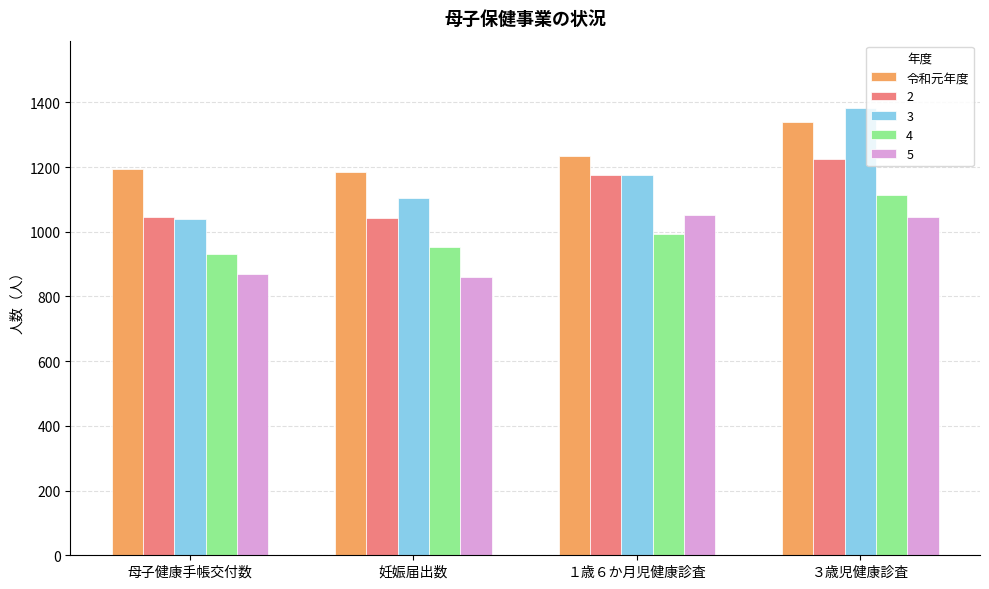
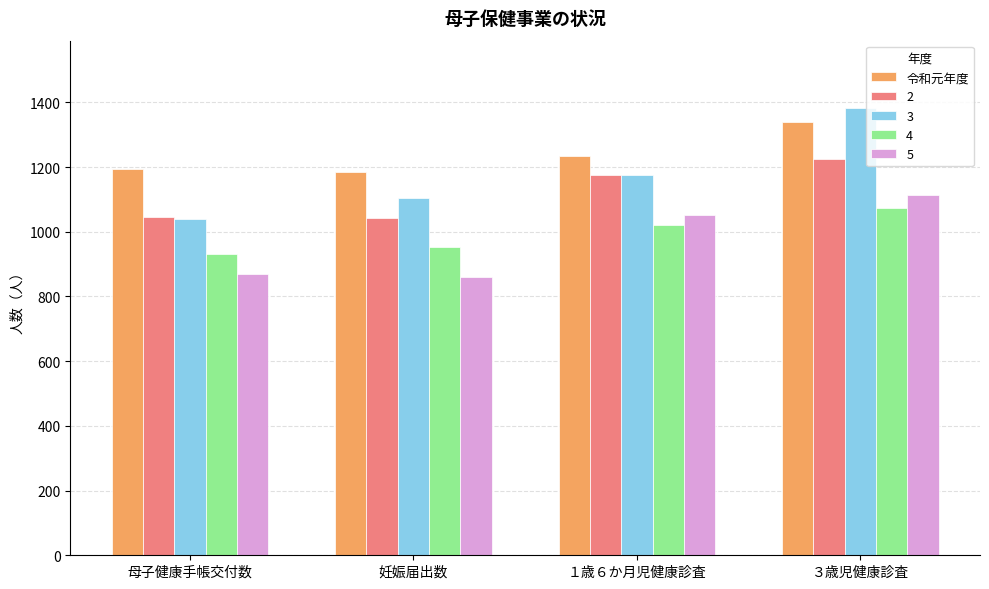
  {
    "3": {
      "母子健康手帳交付数": 1040,
      "妊娠届出数": 1110,
      "１歳６か月児健康診査": 1180,
      "３歳児健康診査": 1380
    },
    "4": {
      "母子健康手帳交付数": 930,
      "妊娠届出数": 950,
-     "１歳６か月児健康診査": 990,
-     "３歳児健康診査": 1110
+     "１歳６か月児健康診査": 1020,
+     "３歳児健康診査": 1070
    },
    "5": {
      "母子健康手帳交付数": 870,
      "妊娠届出数": 860,
      "１歳６か月児健康診査": 1050,
-     "３歳児健康診査": 1050
+     "３歳児健康診査": 1120
    }
  }
